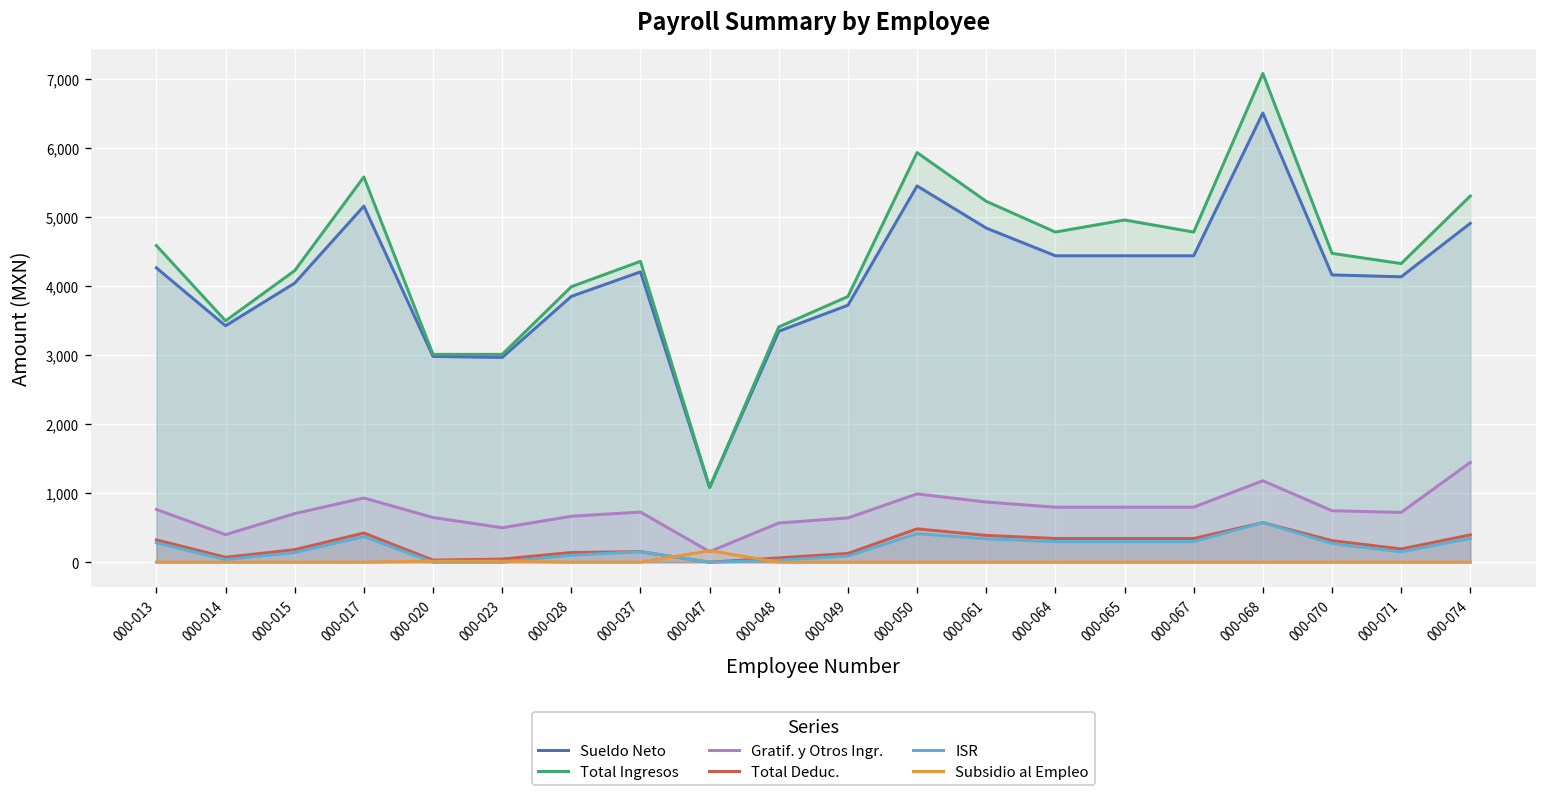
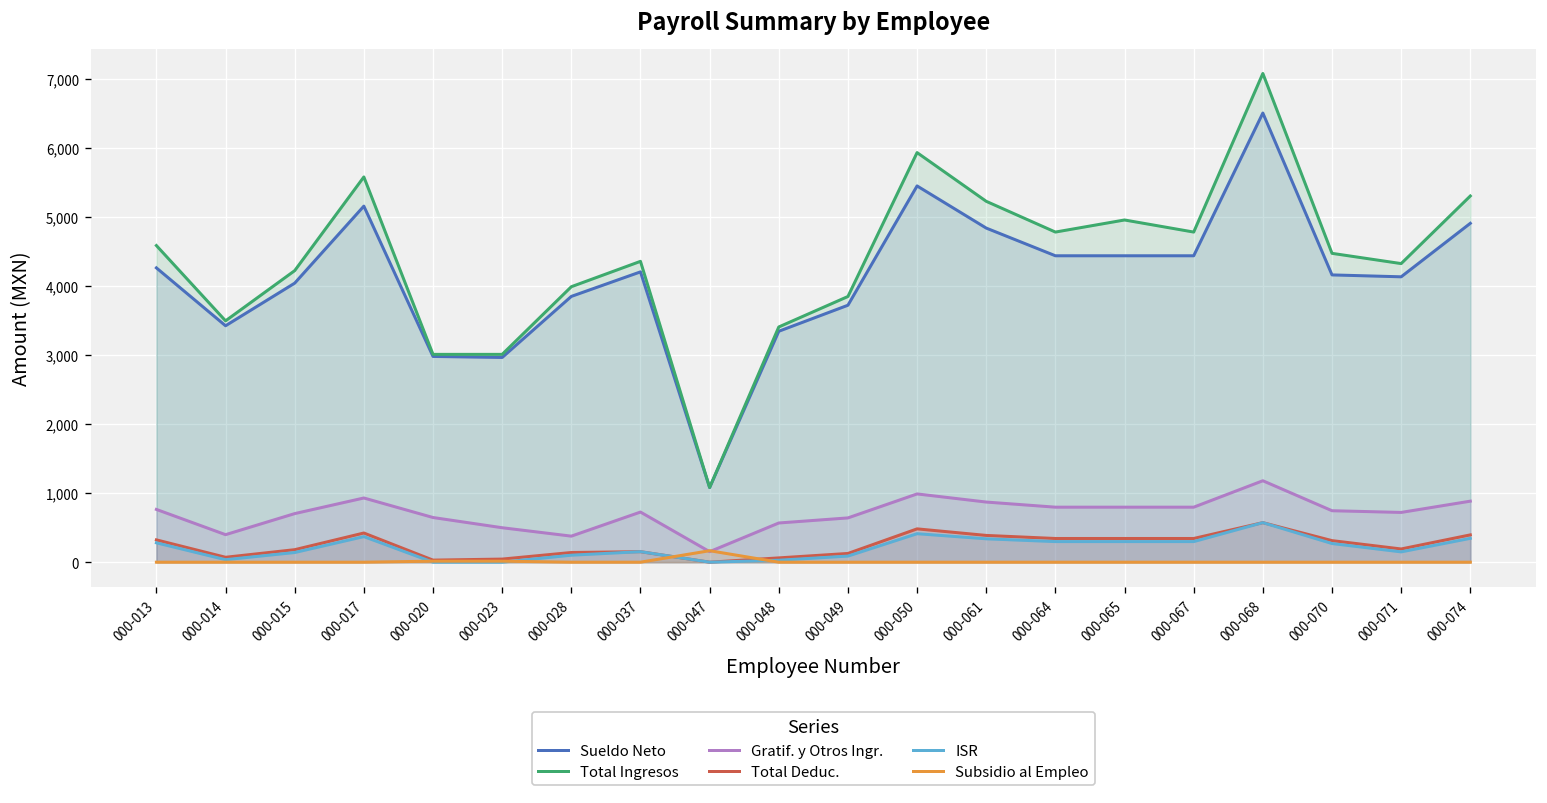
  {
    "Sueldo Neto": {
      "000-013": "4,300",
      "000-014": "3,400",
      "000-015": "4,000",
      "000-017": "5,200",
      "000-023": "3,000",
      "000-028": "3,800",
      "000-037": "4,200",
      "000-048": "3,300",
      "000-049": "3,700",
      "000-050": "5,400",
      "000-061": "4,800",
      "000-064": "4,400",
      "000-065": "4,400",
      "000-067": "4,400",
      "000-068": "6,500",
      "000-070": "4,200",
      "000-071": "4,100",
      "000-074": "4,900"
    },
    "Total Ingresos": {
      "000-013": "4,600",
      "000-014": "3,500",
      "000-015": "4,200",
      "000-017": "5,600",
      "000-023": "3,000",
      "000-028": "4,000",
      "000-037": "4,400",
      "000-048": "3,400",
      "000-049": "3,800",
      "000-050": "5,900",
      "000-061": "5,200",
      "000-064": "4,800",
      "000-065": "5,000",
      "000-067": "4,800",
      "000-068": "7,100",
      "000-070": "4,500",
      "000-071": "4,300",
      "000-074": "5,300"
    },
    "Gratif. y Otros Ingr.": {
      "000-013": "800",
      "000-014": "400",
      "000-015": "700",
      "000-017": "900",
      "000-020": "600",
      "000-023": "500",
-     "000-028": "700",
+     "000-028": "400",
      "000-037": "700",
      "000-048": "600",
      "000-049": "600",
      "000-050": "1,000",
      "000-061": "900",
      "000-064": "800",
      "000-065": "800",
      "000-067": "800",
      "000-068": "1,200",
      "000-070": "700",
      "000-071": "700",
-     "000-074": "1,400"
+     "000-074": "900"
    },
    "Total Deduc.": {
      "000-017": "400",
      "000-050": "500",
      "000-061": "400",
      "000-074": "400"
    },
    "ISR": {
      "000-017": "400",
      "000-050": "400",
      "000-061": "300",
      "000-074": "300"
    },
    "Subsidio al Empleo": {
      "000-013": "0",
      "000-015": "0",
      "000-017": "0",
      "000-028": "0",
      "000-037": "0",
      "000-049": "0",
      "000-050": "0",
      "000-061": "0",
      "000-064": "0",
      "000-065": "0",
      "000-067": "0",
      "000-068": "0",
      "000-070": "0",
      "000-071": "0",
      "000-074": "0"
    }
  }
